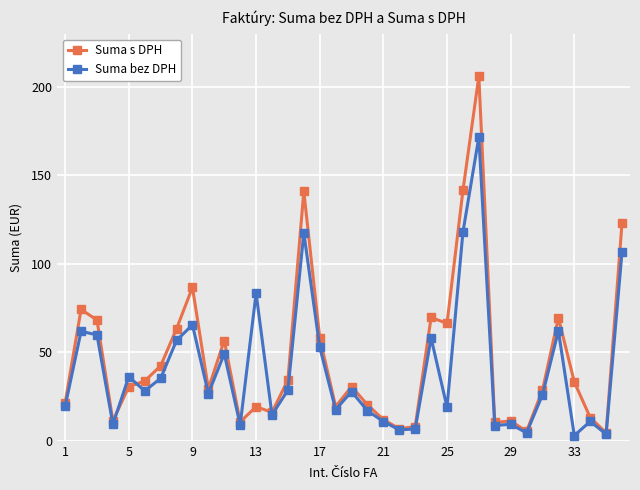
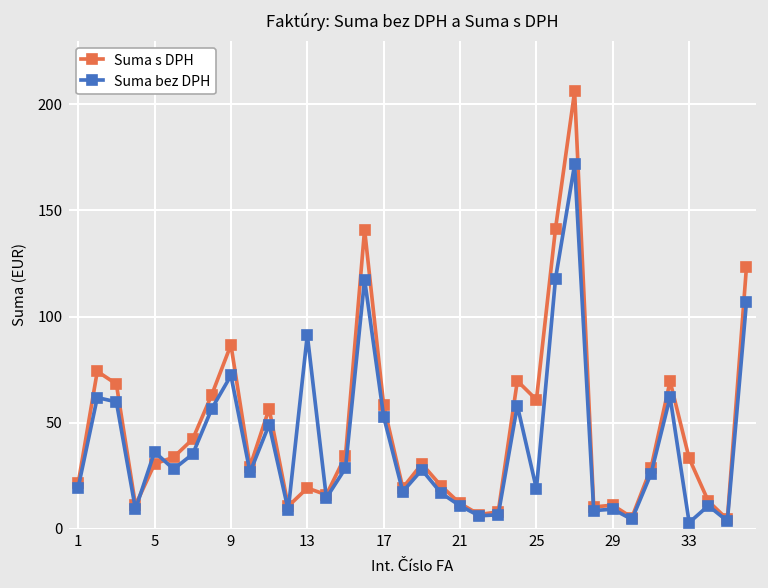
  {
    "Suma s DPH": {
      "1": 21,
      "5": 31,
      "9": 87,
      "13": 19,
      "17": 58,
-     "25": 66,
+     "25": 61,
      "29": 11,
      "33": 33
    },
    "Suma bez DPH": {
      "1": 20,
      "5": 36,
-     "9": 66,
-     "13": 83,
+     "9": 72,
+     "13": 91,
      "17": 53,
      "25": 19,
      "29": 9,
      "33": 3
    }
  }
